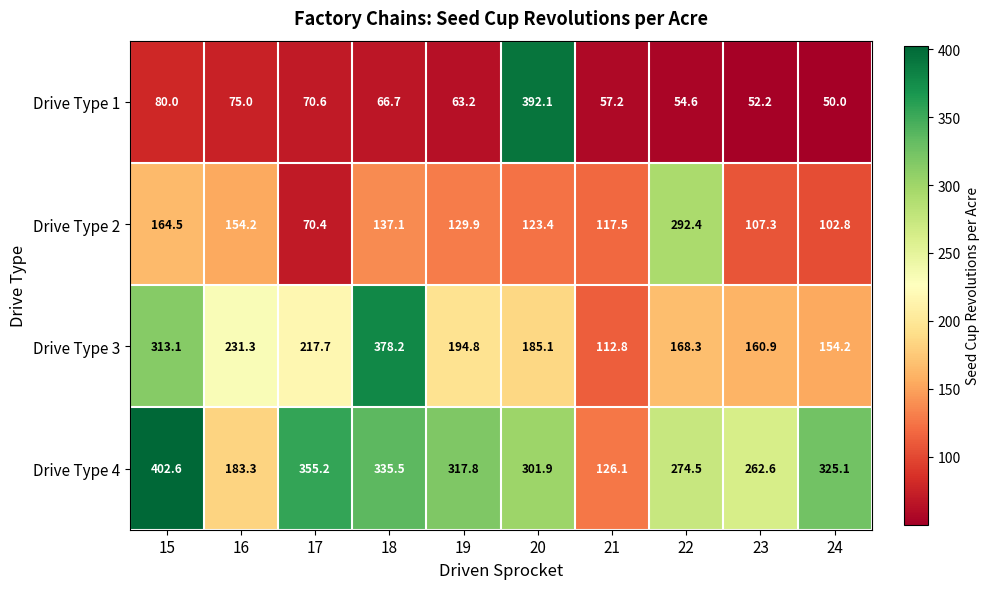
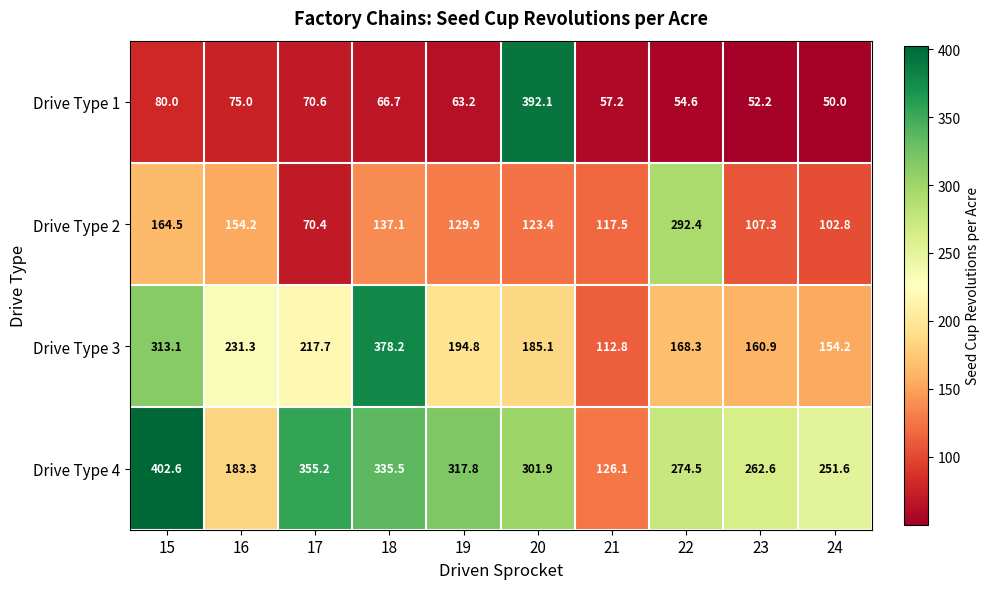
  {
    "Drive Type 1": {
      "15": 80.0,
      "16": 75.0,
      "17": 70.6,
      "18": 66.7,
      "19": 63.2,
      "20": 392.1,
      "21": 57.2,
      "22": 54.6,
      "23": 52.2,
      "24": 50.0
    },
    "Drive Type 2": {
      "15": 164.5,
      "16": 154.2,
      "17": 70.4,
      "18": 137.1,
      "19": 129.9,
      "20": 123.4,
      "21": 117.5,
      "22": 292.4,
      "23": 107.3,
      "24": 102.8
    },
    "Drive Type 3": {
      "15": 313.1,
      "16": 231.3,
      "17": 217.7,
      "18": 378.2,
      "19": 194.8,
      "20": 185.1,
      "21": 112.8,
      "22": 168.3,
      "23": 160.9,
      "24": 154.2
    },
    "Drive Type 4": {
      "15": 402.6,
      "16": 183.3,
      "17": 355.2,
      "18": 335.5,
      "19": 317.8,
      "20": 301.9,
      "21": 126.1,
      "22": 274.5,
      "23": 262.6,
-     "24": 325.1
+     "24": 251.6
    }
  }
